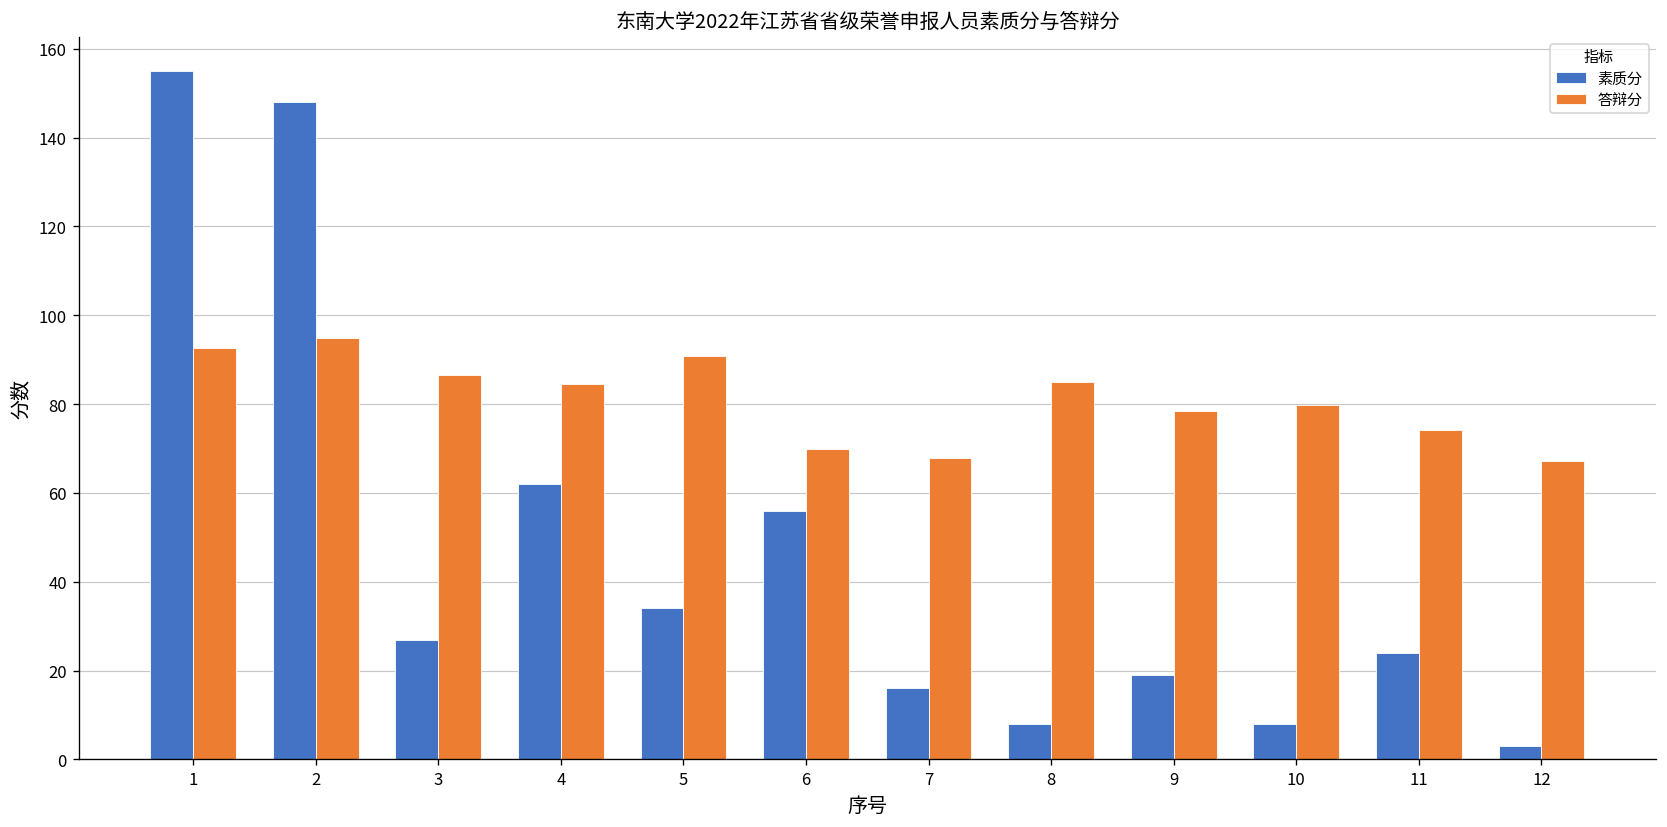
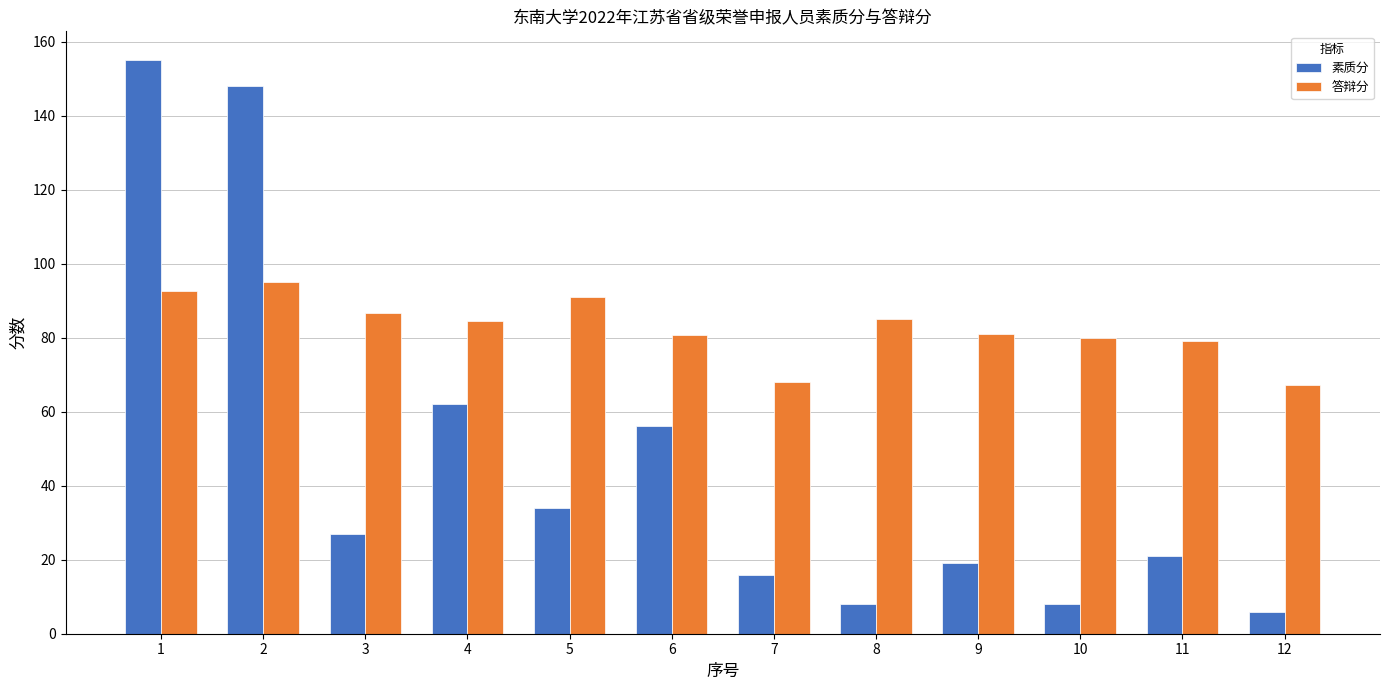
  {
    "素质分": {
      "1": 155,
      "2": 148,
      "3": 27,
      "4": 62,
      "5": 34,
      "6": 56,
      "7": 16,
      "8": 8,
      "9": 19,
      "10": 8,
-     "11": 24,
-     "12": 3
+     "11": 21,
+     "12": 6
    },
    "答辩分": {
      "1": 93,
      "2": 95,
      "3": 87,
      "4": 85,
      "5": 91,
-     "6": 70,
+     "6": 81,
      "7": 68,
      "8": 85,
-     "9": 78,
+     "9": 81,
      "10": 80,
-     "11": 74,
+     "11": 79,
      "12": 67
    }
  }
